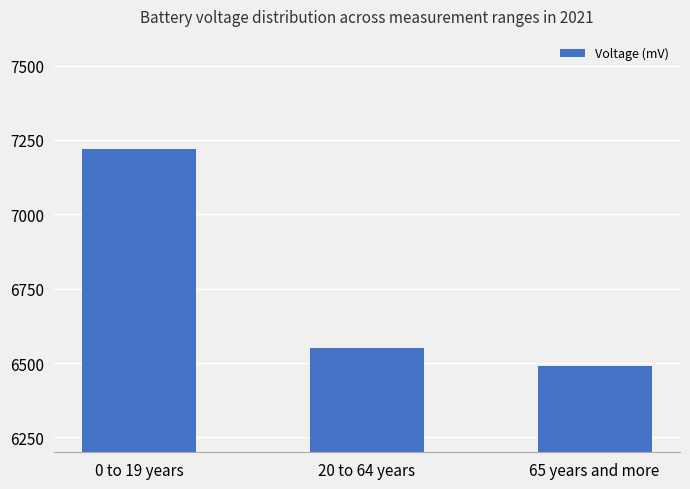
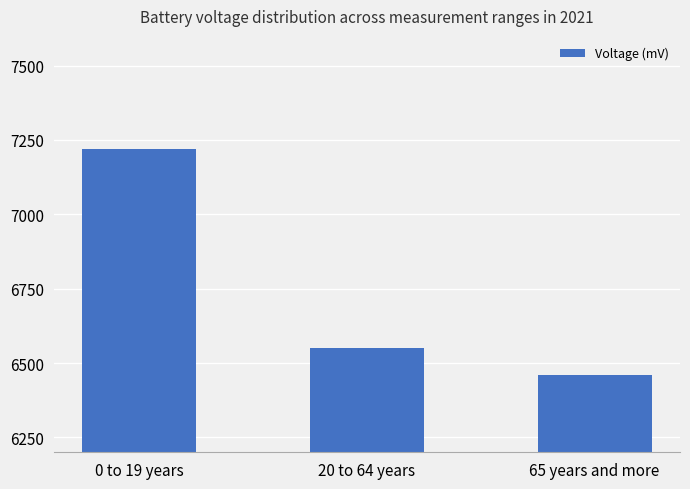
  {
    "0 to 19 years": 7220,
    "20 to 64 years": 6550,
-   "65 years and more": 6490
+   "65 years and more": 6460
  }
